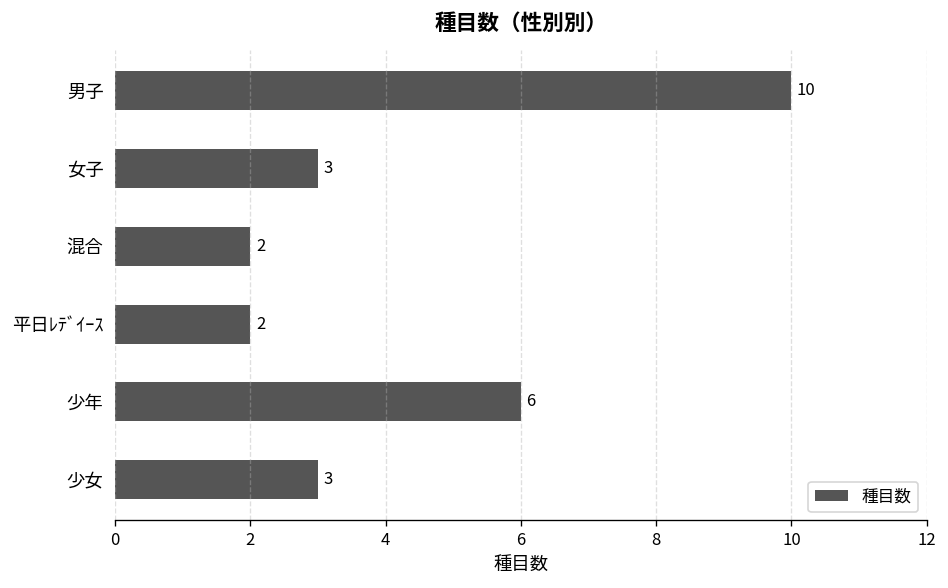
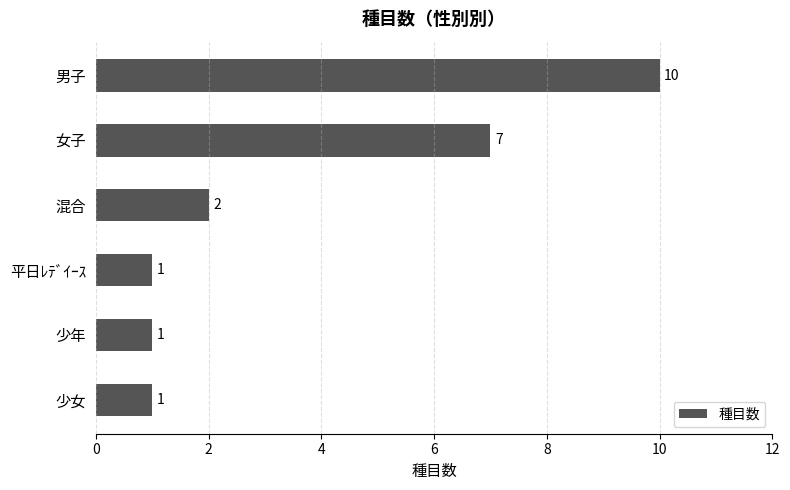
  {
    "男子": 10,
-   "女子": 3,
+   "女子": 7,
    "混合": 2,
-   "平日ﾚﾃﾞｲｰｽ": 2,
-   "少年": 6,
-   "少女": 3
+   "平日ﾚﾃﾞｲｰｽ": 1,
+   "少年": 1,
+   "少女": 1
  }
